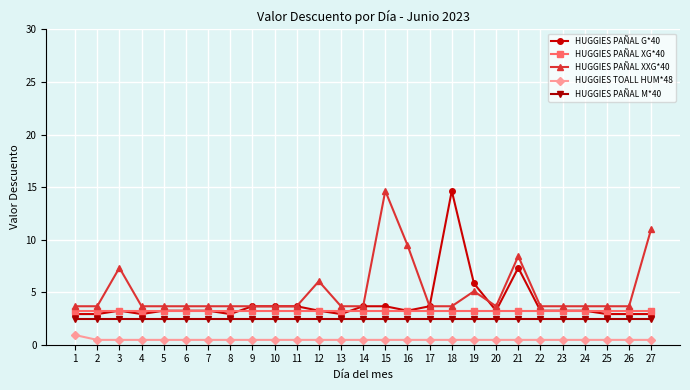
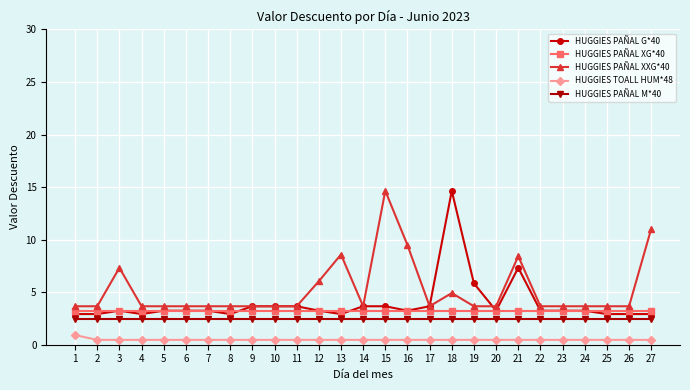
  {
    "HUGGIES PAÑAL XG*40": {
      "1": 3.2,
      "2": 3.2,
      "4": 3.2,
      "8": 3.2,
      "9": 3.2,
      "10": 3.2,
      "11": 3.2,
      "13": 3.2,
      "14": 3.2,
      "15": 3.2,
      "17": 3.2,
      "18": 3.2,
      "19": 3.2,
      "21": 3.2,
      "25": 3.2,
      "26": 3.2,
      "27": 3.2
    },
    "HUGGIES PAÑAL XXG*40": {
      "1": 3.7,
      "2": 3.7,
      "3": 7.3,
      "4": 3.7,
      "5": 3.7,
      "6": 3.7,
      "7": 3.7,
      "8": 3.7,
      "12": 6.0,
-     "13": 3.7,
+     "13": 8.6,
      "15": 14.6,
      "16": 9.5,
-     "18": 3.7,
-     "19": 5.1,
+     "18": 4.9,
+     "19": 3.7,
      "20": 3.7,
      "21": 8.4,
      "22": 3.7,
      "23": 3.7,
      "24": 3.7,
      "25": 3.7,
      "26": 3.7,
      "27": 11.0
    },
    "HUGGIES TOALL HUM*48": {
      "1": 0.9,
      "2": 0.5,
      "3": 0.5,
      "4": 0.5,
      "5": 0.5,
      "6": 0.5,
      "7": 0.5,
      "8": 0.5,
      "9": 0.5,
      "10": 0.5,
      "11": 0.5,
      "12": 0.5,
      "13": 0.5,
      "14": 0.5,
      "15": 0.5,
      "16": 0.5,
      "17": 0.5,
      "18": 0.5,
      "19": 0.5,
      "20": 0.5,
      "21": 0.5,
      "22": 0.5,
      "23": 0.5,
      "24": 0.5,
      "25": 0.5,
      "26": 0.5,
      "27": 0.5
    }
  }
